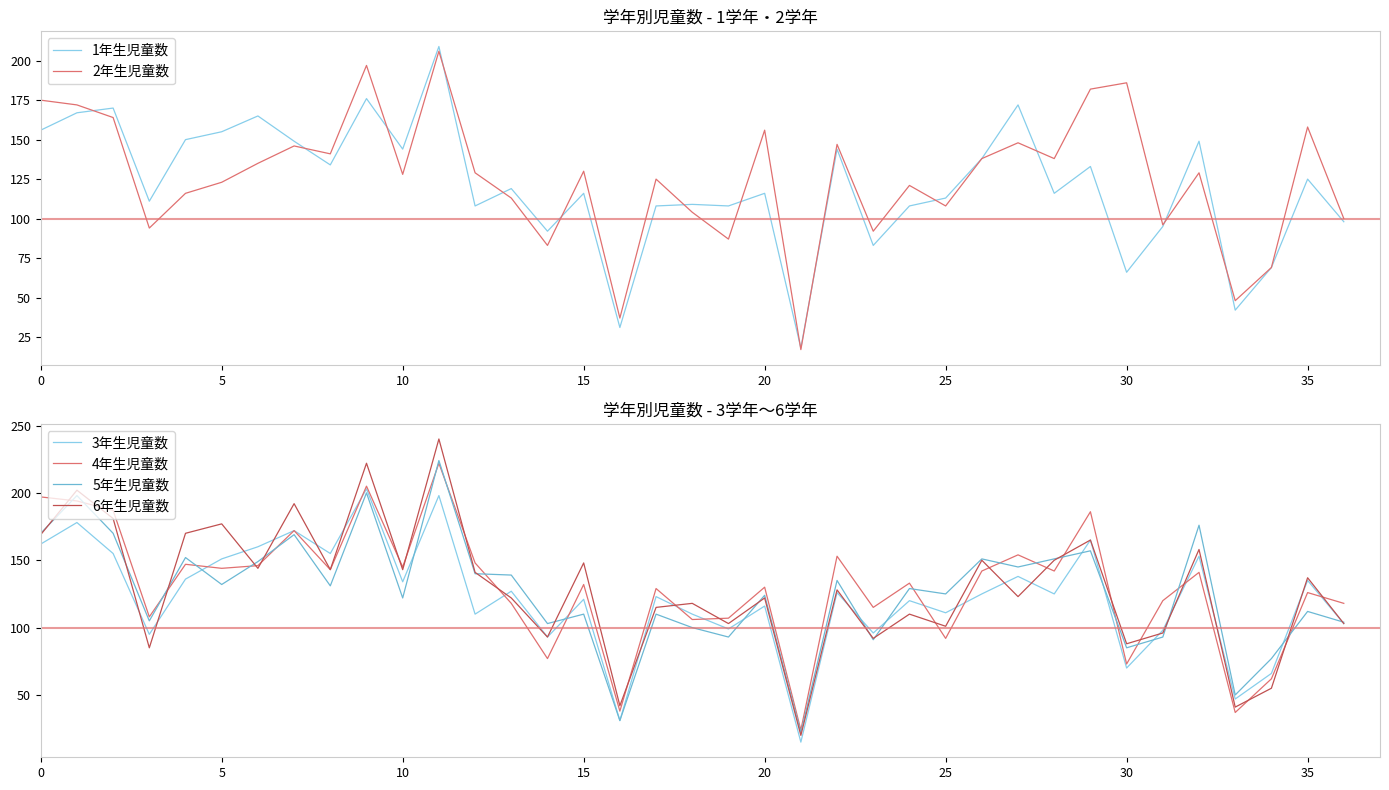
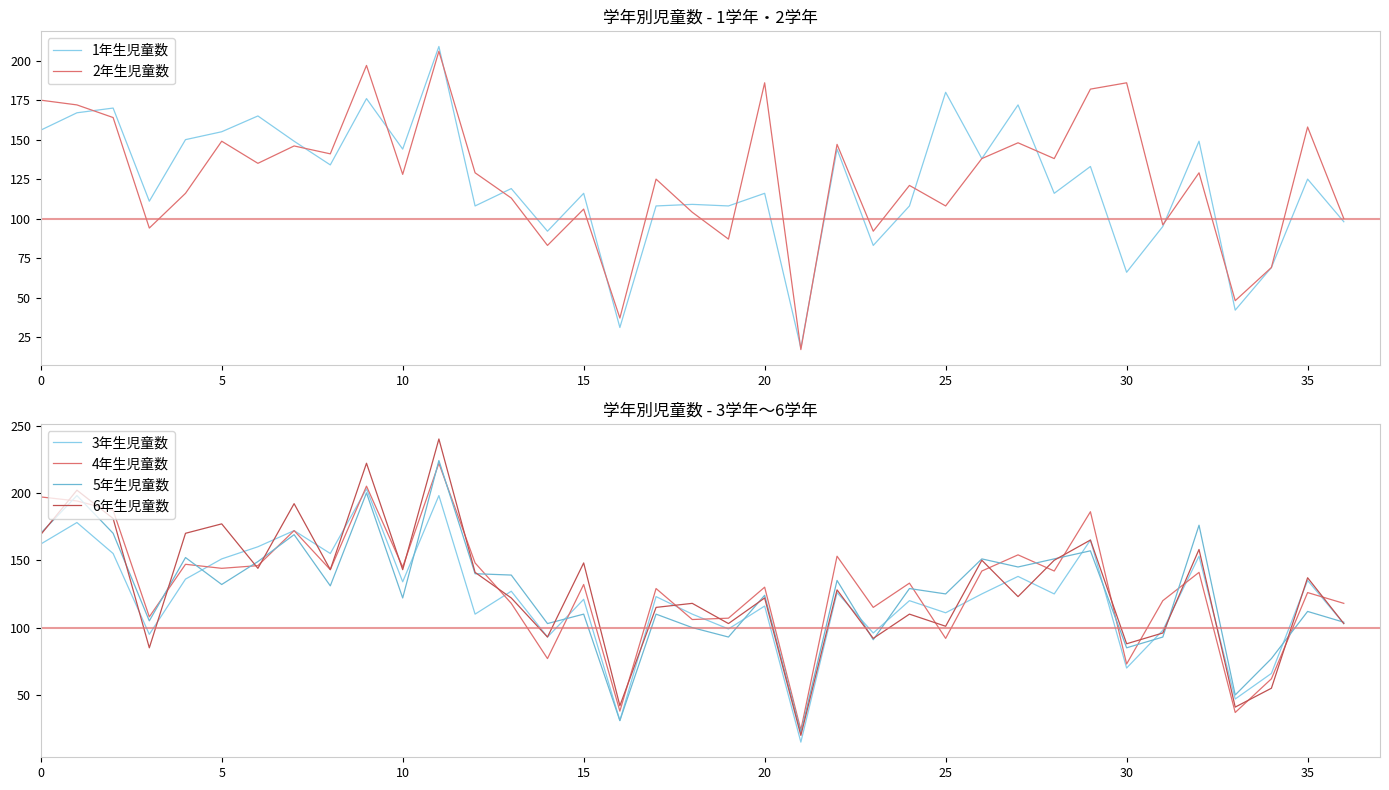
  {
    "学年別児童数 - 1学年・2学年": {
      "1年生児童数": {
        "0": 156,
        "5": 155,
        "10": 144,
        "15": 116,
        "20": 116,
-       "25": 113,
+       "25": 180,
        "30": 66,
        "35": 125
      },
      "2年生児童数": {
        "0": 175,
-       "5": 123,
+       "5": 149,
        "10": 128,
-       "15": 130,
-       "20": 156,
+       "15": 106,
+       "20": 186,
        "25": 108,
        "30": 186,
        "35": 158
      }
    }
  }
